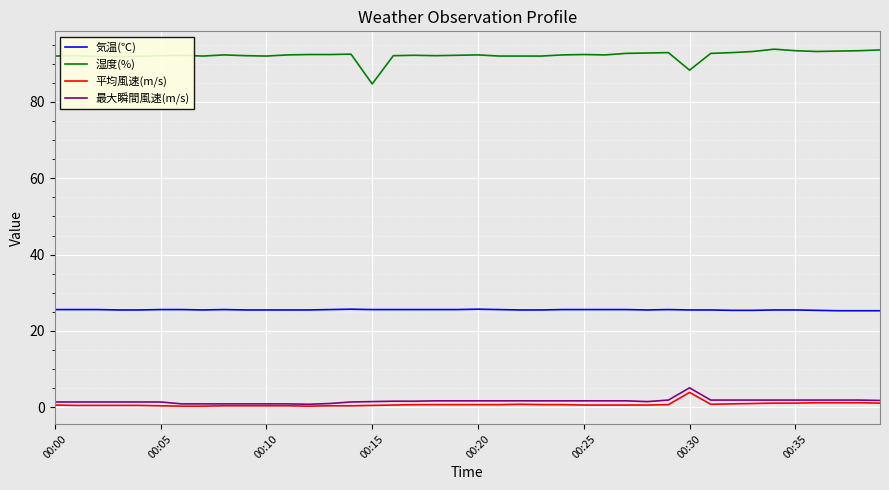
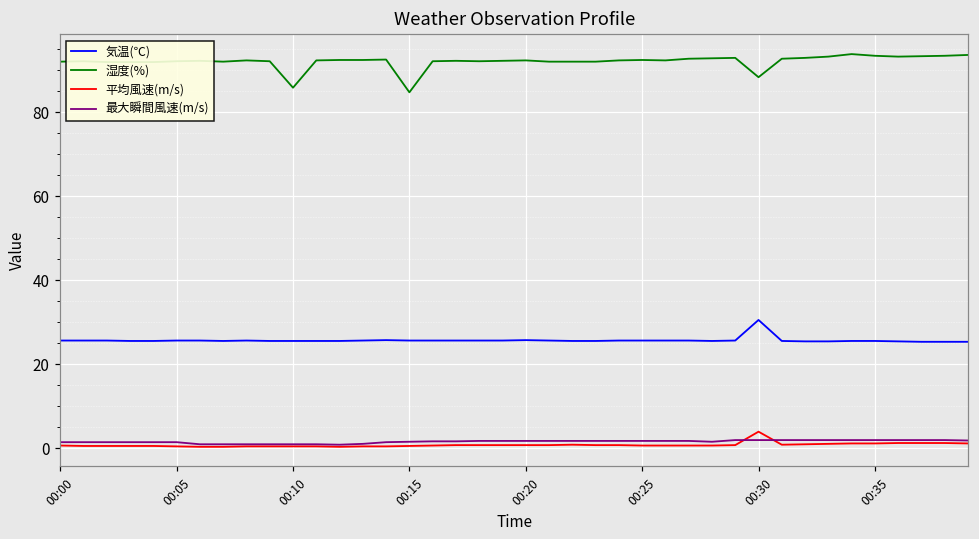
  {
    "気温(℃)": {
      "00:00": 26,
      "00:05": 26,
      "00:10": 26,
      "00:15": 26,
      "00:20": 26,
      "00:25": 26,
-     "00:30": 26,
+     "00:30": 31,
      "00:35": 26
    },
    "湿度(%)": {
      "00:00": 92,
-     "00:10": 92,
+     "00:10": 86,
      "00:15": 85,
      "00:20": 92,
      "00:25": 92,
      "00:30": 88,
      "00:35": 93
    },
    "平均風速(m/s)": {
      "00:00": 1,
      "00:05": 0,
      "00:15": 1,
      "00:20": 1,
      "00:25": 1,
      "00:30": 4,
      "00:35": 1
    },
    "最大瞬間風速(m/s)": {
      "00:00": 1,
      "00:05": 1,
      "00:15": 2,
      "00:20": 2,
      "00:25": 2,
-     "00:30": 5,
+     "00:30": 2,
      "00:35": 2
    }
  }
